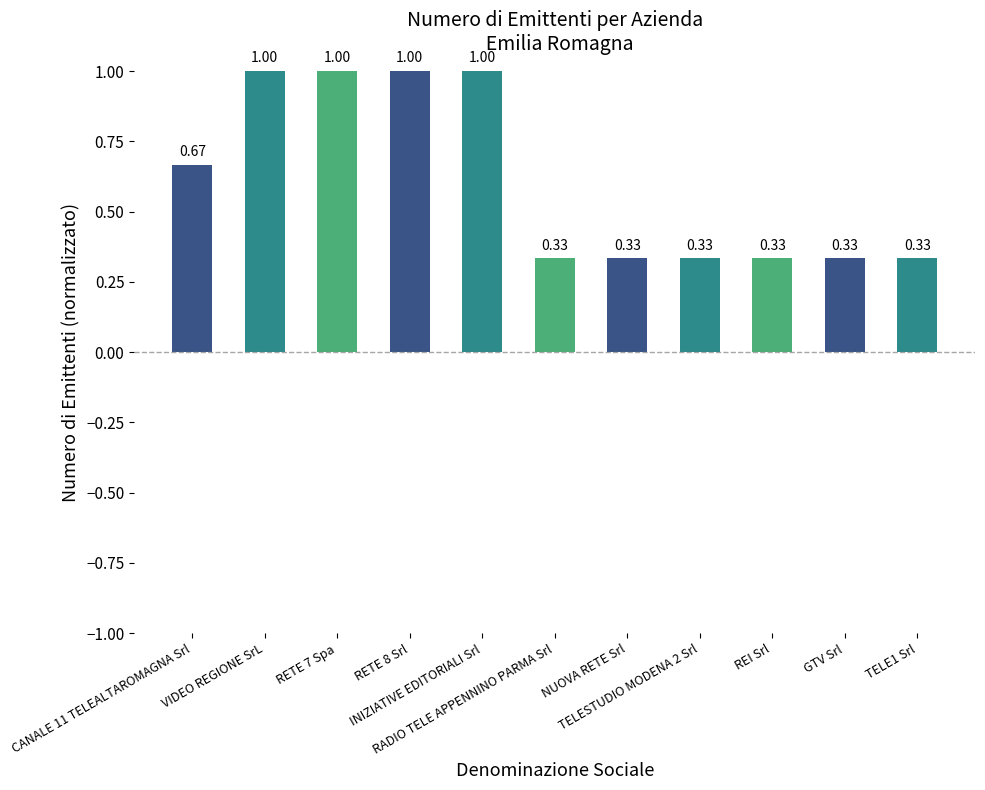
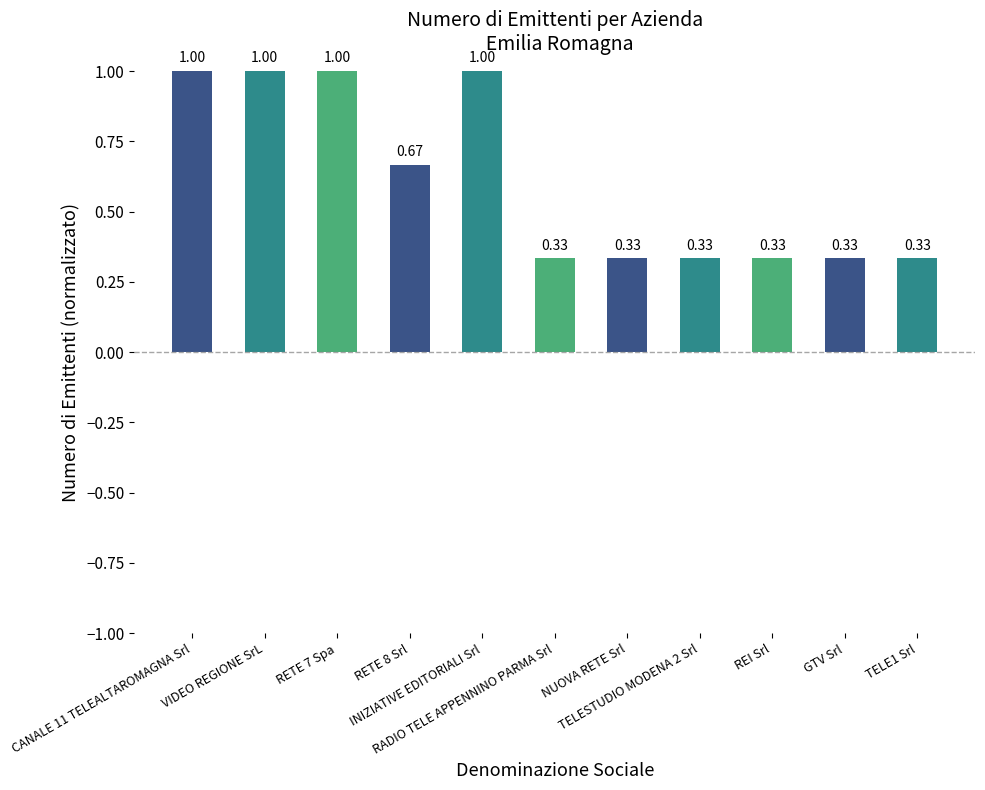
  {
-   "CANALE 11 TELEALTAROMAGNA Srl": 0.67,
+   "CANALE 11 TELEALTAROMAGNA Srl": 1.00,
    "VIDEO REGIONE SrL": 1.00,
    "RETE 7 Spa": 1.00,
-   "RETE 8 Srl": 1.00,
+   "RETE 8 Srl": 0.67,
    "INIZIATIVE EDITORIALI Srl": 1.00,
    "RADIO TELE APPENNINO PARMA Srl": 0.33,
    "NUOVA RETE Srl": 0.33,
    "TELESTUDIO MODENA 2 Srl": 0.33,
    "REI Srl": 0.33,
    "GTV Srl": 0.33,
    "TELE1 Srl": 0.33
  }
